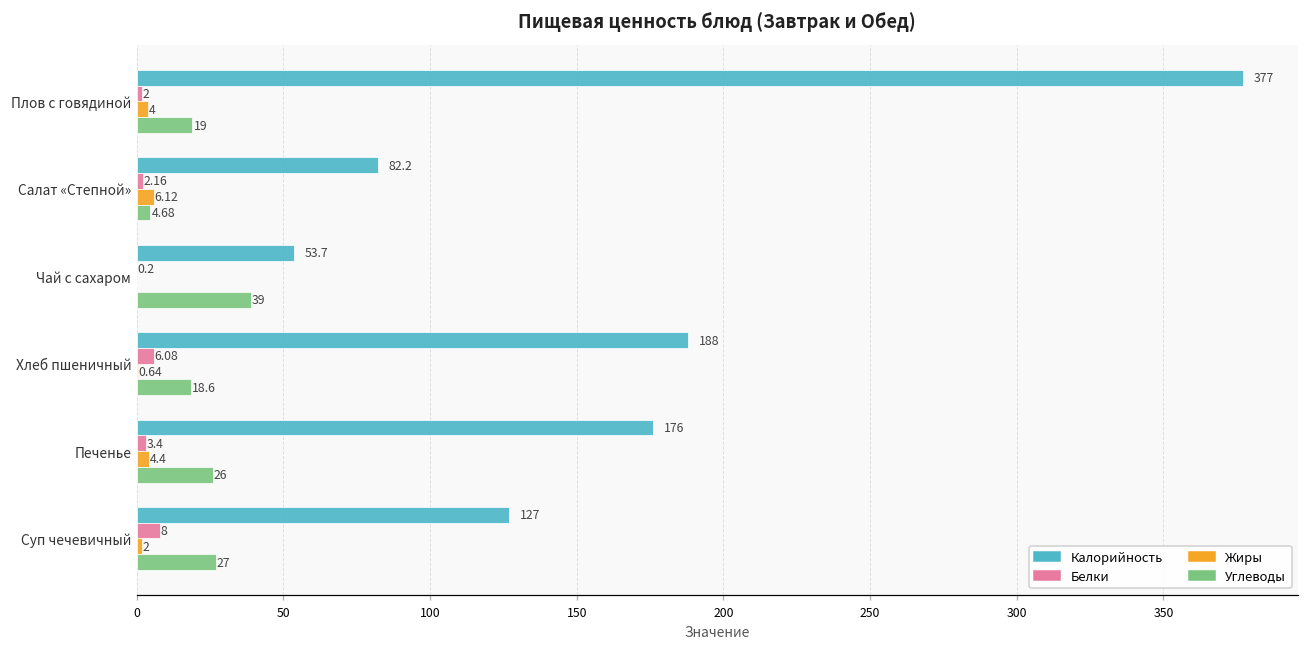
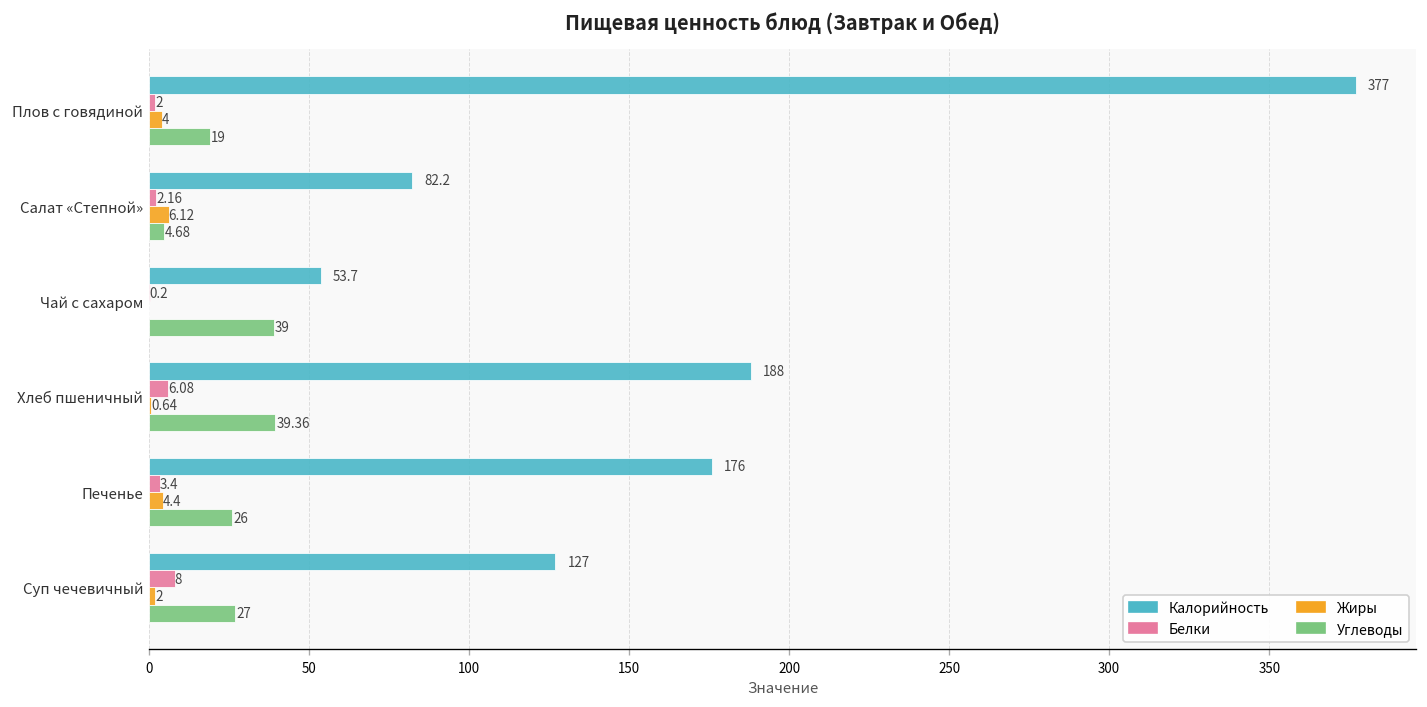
  {
    "Калорийность": {
      "Плов с говядиной": 377,
      "Салат «Степной»": 82.2,
      "Чай с сахаром": 53.7,
      "Хлеб пшеничный": 188,
      "Печенье": 176,
      "Суп чечевичный": 127
    },
    "Белки": {
      "Плов с говядиной": 2,
      "Салат «Степной»": 2.16,
      "Чай с сахаром": 0.2,
      "Хлеб пшеничный": 6.08,
      "Печенье": 3.4,
      "Суп чечевичный": 8
    },
    "Жиры": {
      "Плов с говядиной": 4,
      "Салат «Степной»": 6.12,
      "Хлеб пшеничный": 0.64,
      "Печенье": 4.4,
      "Суп чечевичный": 2
    },
    "Углеводы": {
      "Плов с говядиной": 19,
      "Салат «Степной»": 4.68,
      "Чай с сахаром": 39,
-     "Хлеб пшеничный": 18.6,
+     "Хлеб пшеничный": 39.36,
      "Печенье": 26,
      "Суп чечевичный": 27
    }
  }
